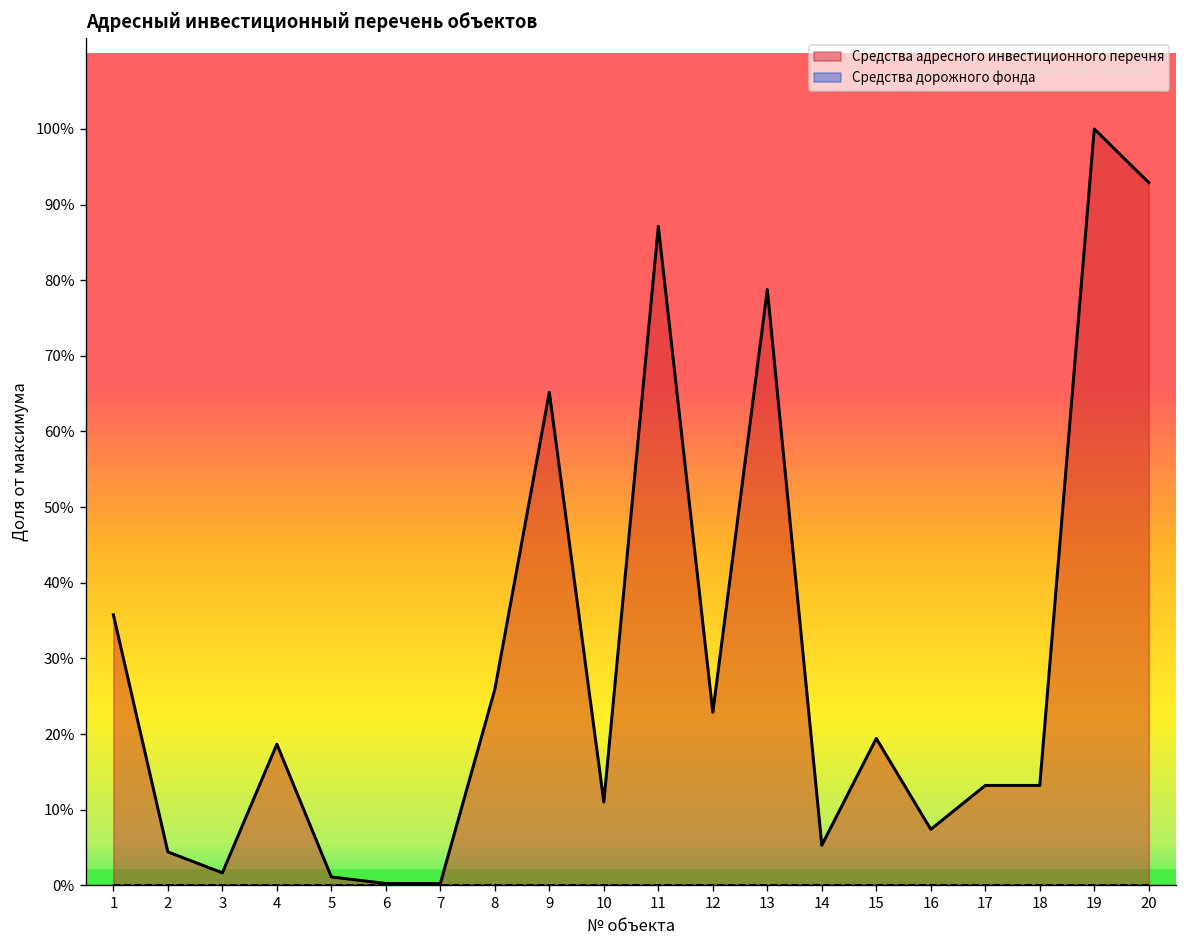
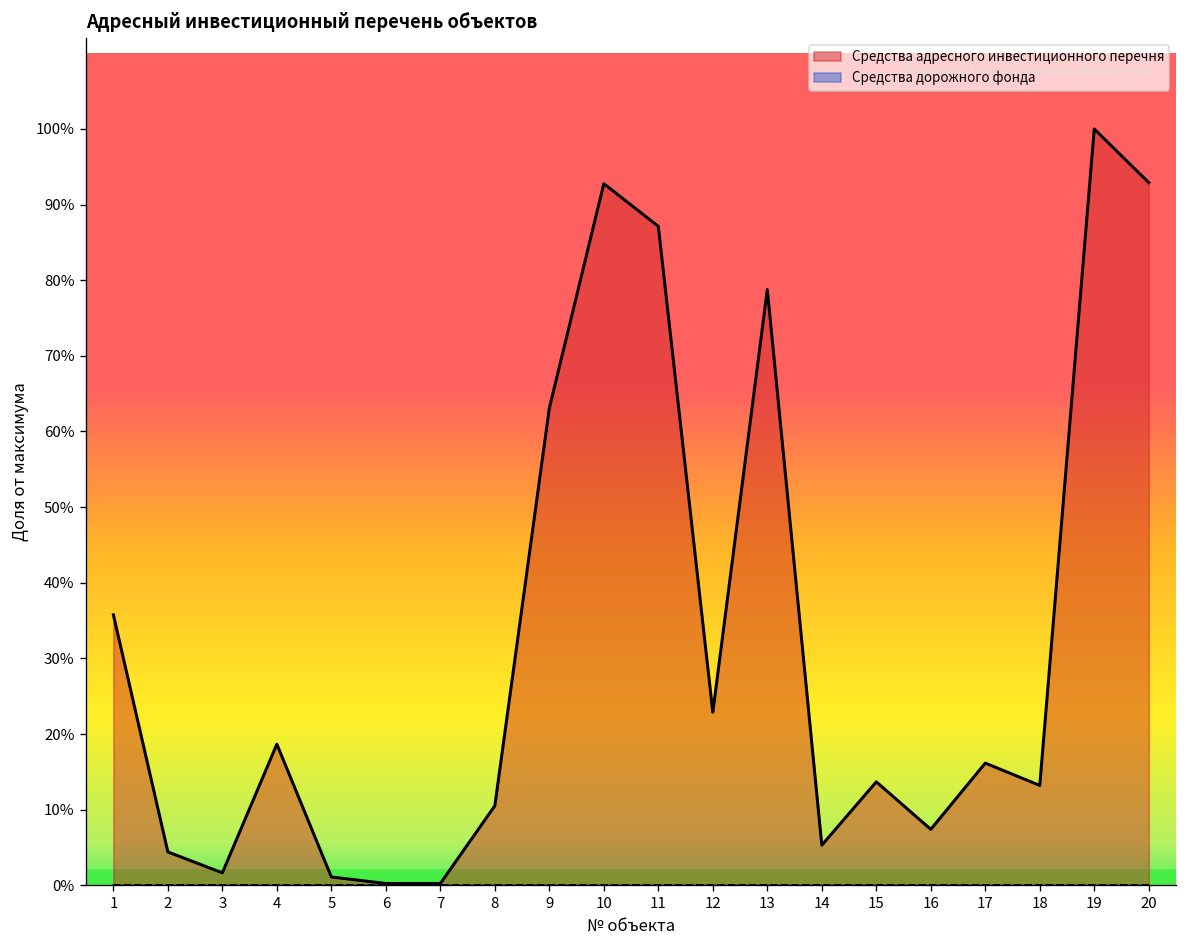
  {
    "Средства адресного инвестиционного перечня": {
      "1": "36%",
      "2": "4%",
      "4": "19%",
-     "8": "26%",
-     "9": "65%",
-     "10": "11%",
+     "8": "11%",
+     "9": "63%",
+     "10": "93%",
      "11": "87%",
      "12": "23%",
      "13": "79%",
      "14": "5%",
-     "15": "19%",
+     "15": "14%",
      "16": "7%",
-     "17": "13%",
+     "17": "16%",
      "18": "13%",
      "19": "100%",
      "20": "93%"
    }
  }
